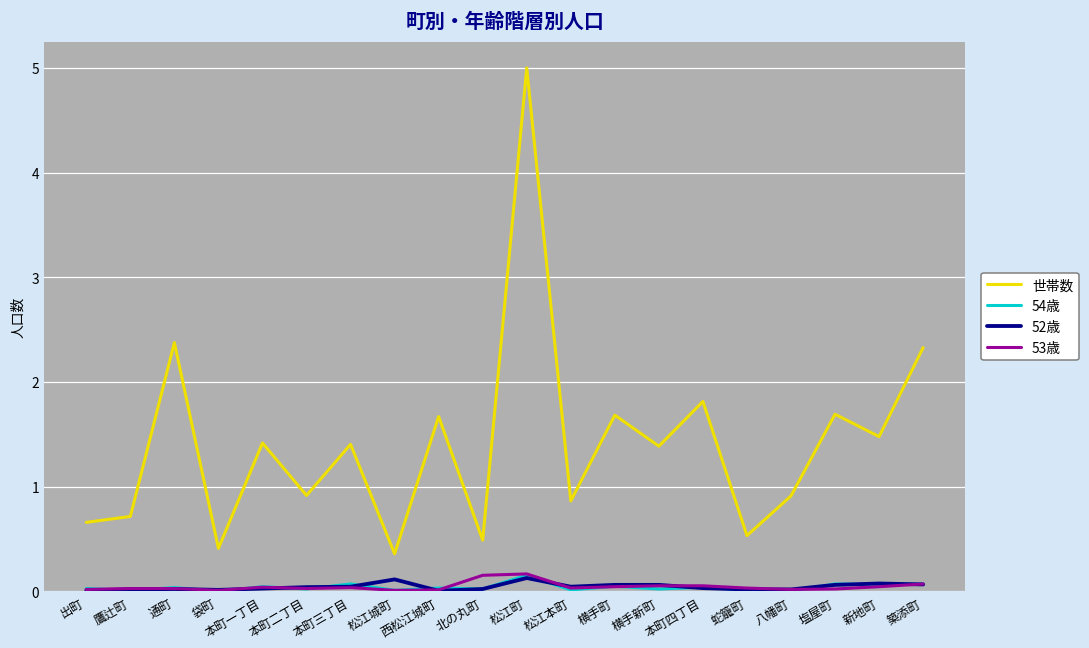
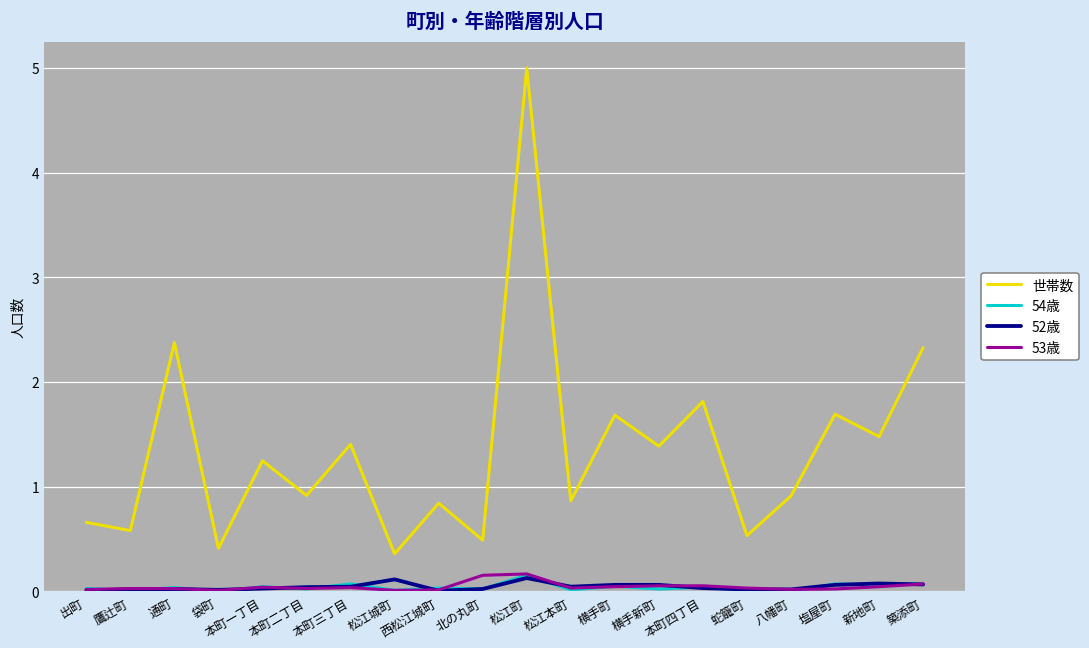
  {
    "世帯数": {
      "出町": 0.7,
-     "鷹辻町": 0.7,
+     "鷹辻町": 0.6,
      "通町": 2.4,
      "袋町": 0.4,
-     "本町一丁目": 1.4,
+     "本町一丁目": 1.2,
      "本町二丁目": 0.9,
      "本町三丁目": 1.4,
      "松江城町": 0.4,
-     "西松江城町": 1.7,
+     "西松江城町": 0.8,
      "北の丸町": 0.5,
      "松江町": 5.0,
      "松江本町": 0.9,
      "横手町": 1.7,
      "横手新町": 1.4,
      "本町四丁目": 1.8,
      "蛇籠町": 0.5,
      "八幡町": 0.9,
      "塩屋町": 1.7,
      "新地町": 1.5,
      "築添町": 2.3
    },
    "54歳": {
      "横手新町": 0.0
    },
    "52歳": {
      "松江城町": 0.1
    },
    "53歳": {
      "北の丸町": 0.2,
      "塩屋町": 0.0
    }
  }
